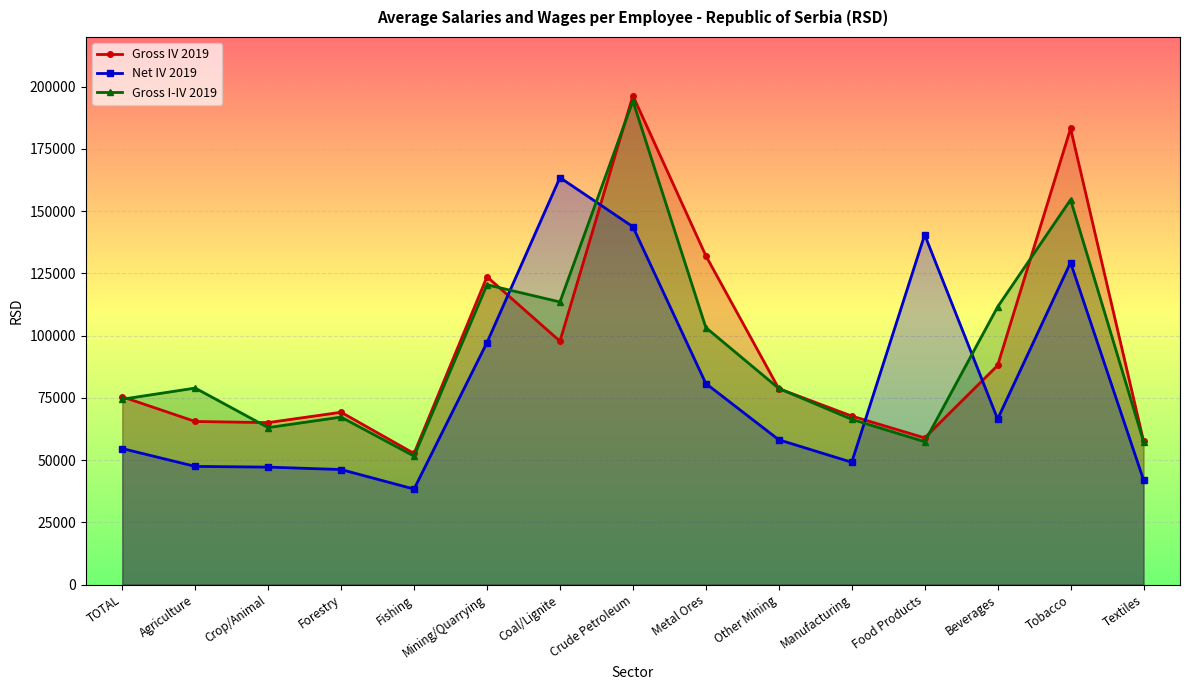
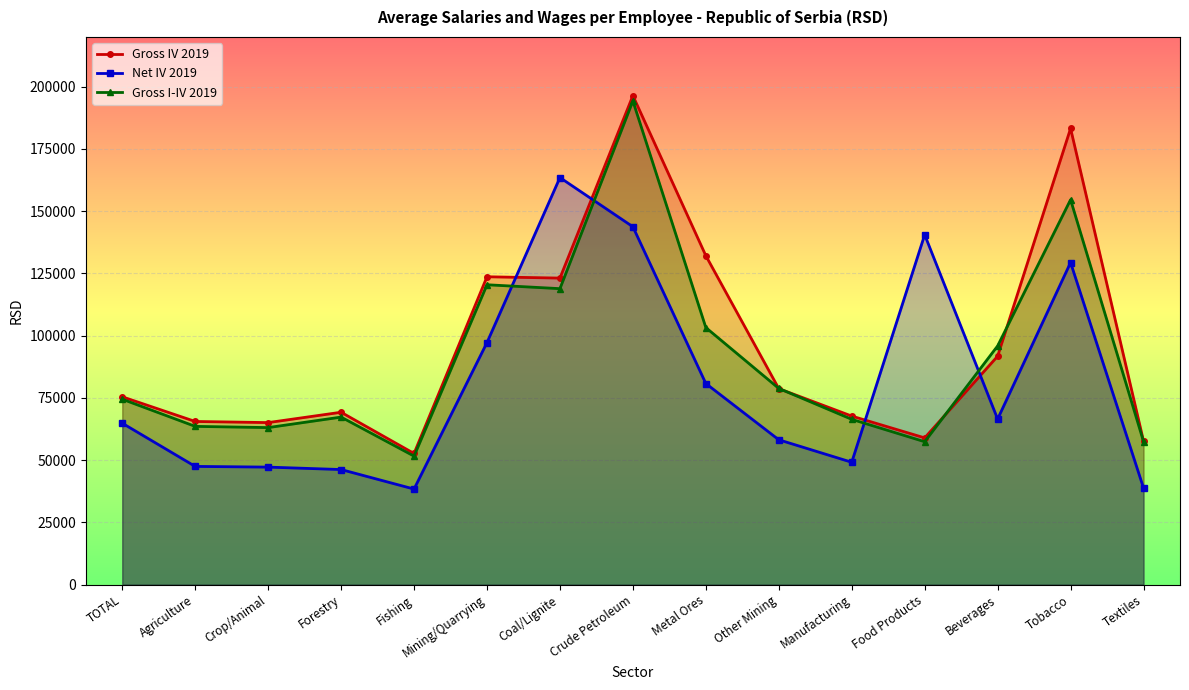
  {
    "Gross IV 2019": {
      "Agriculture": 66000,
      "Crop/Animal": 65000,
      "Forestry": 69000,
      "Fishing": 53000,
      "Mining/Quarrying": 124000,
-     "Coal/Lignite": 98000,
+     "Coal/Lignite": 123000,
      "Crude Petroleum": 196000,
      "Metal Ores": 132000,
      "Manufacturing": 68000,
      "Food Products": 59000,
-     "Beverages": 88000,
+     "Beverages": 92000,
      "Tobacco": 183000
    },
    "Net IV 2019": {
-     "TOTAL": 55000,
+     "TOTAL": 65000,
      "Agriculture": 47000,
      "Crop/Animal": 47000,
      "Forestry": 46000,
      "Fishing": 38000,
      "Mining/Quarrying": 97000,
      "Coal/Lignite": 164000,
      "Crude Petroleum": 144000,
      "Metal Ores": 81000,
      "Other Mining": 58000,
      "Manufacturing": 49000,
      "Food Products": 141000,
      "Beverages": 66000,
      "Tobacco": 129000,
-     "Textiles": 42000
+     "Textiles": 39000
    },
    "Gross I-IV 2019": {
-     "Agriculture": 79000,
+     "Agriculture": 64000,
      "Crop/Animal": 63000,
      "Forestry": 67000,
      "Fishing": 52000,
      "Mining/Quarrying": 120000,
-     "Coal/Lignite": 114000,
+     "Coal/Lignite": 119000,
      "Crude Petroleum": 194000,
      "Metal Ores": 103000,
      "Manufacturing": 66000,
      "Food Products": 57000,
-     "Beverages": 112000,
+     "Beverages": 96000,
      "Tobacco": 155000
    }
  }
